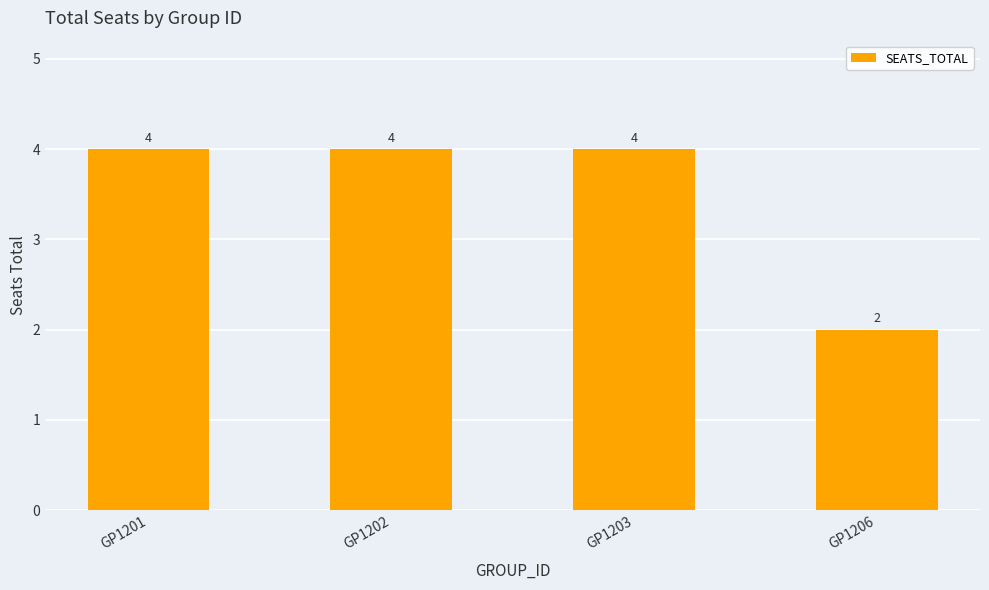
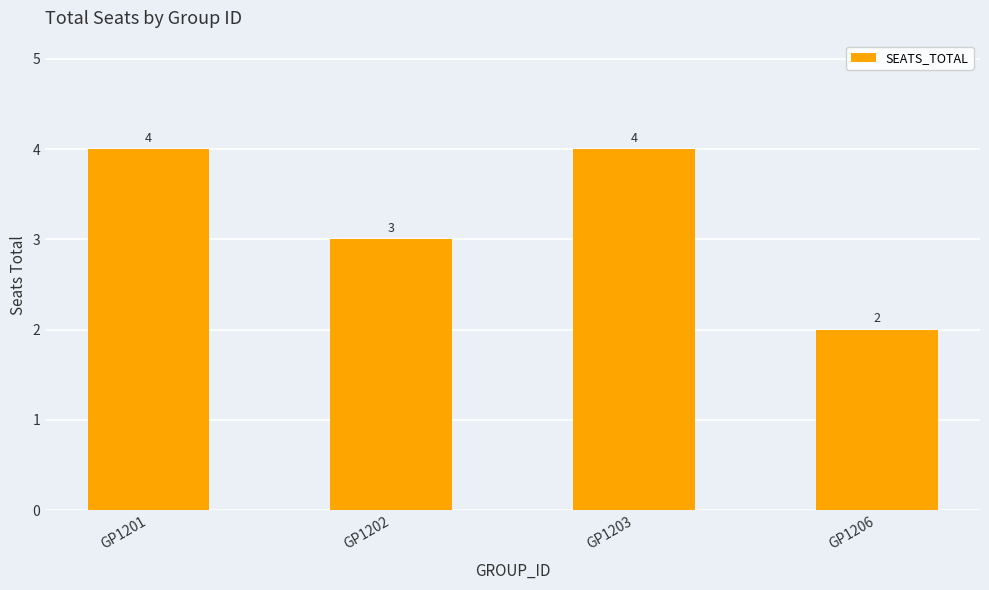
  {
    "GP1201": 4,
-   "GP1202": 4,
+   "GP1202": 3,
    "GP1203": 4,
    "GP1206": 2
  }
